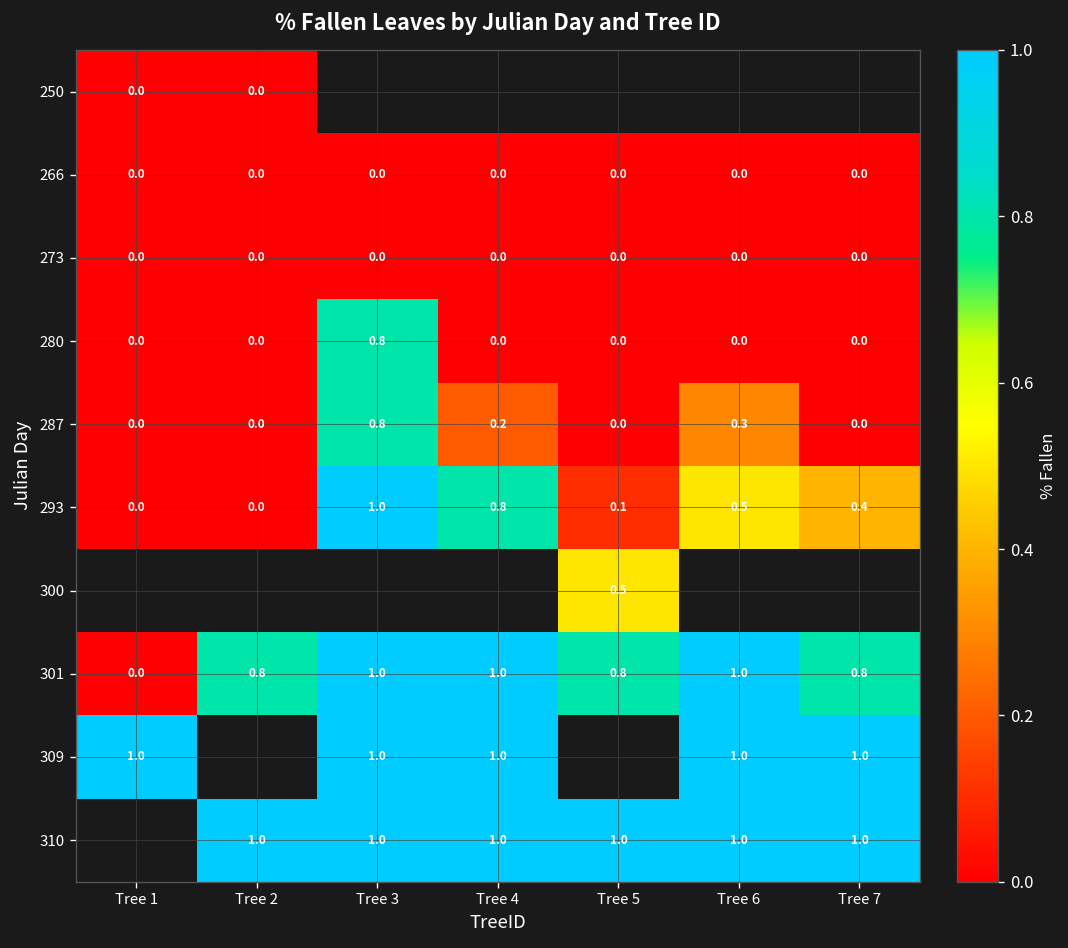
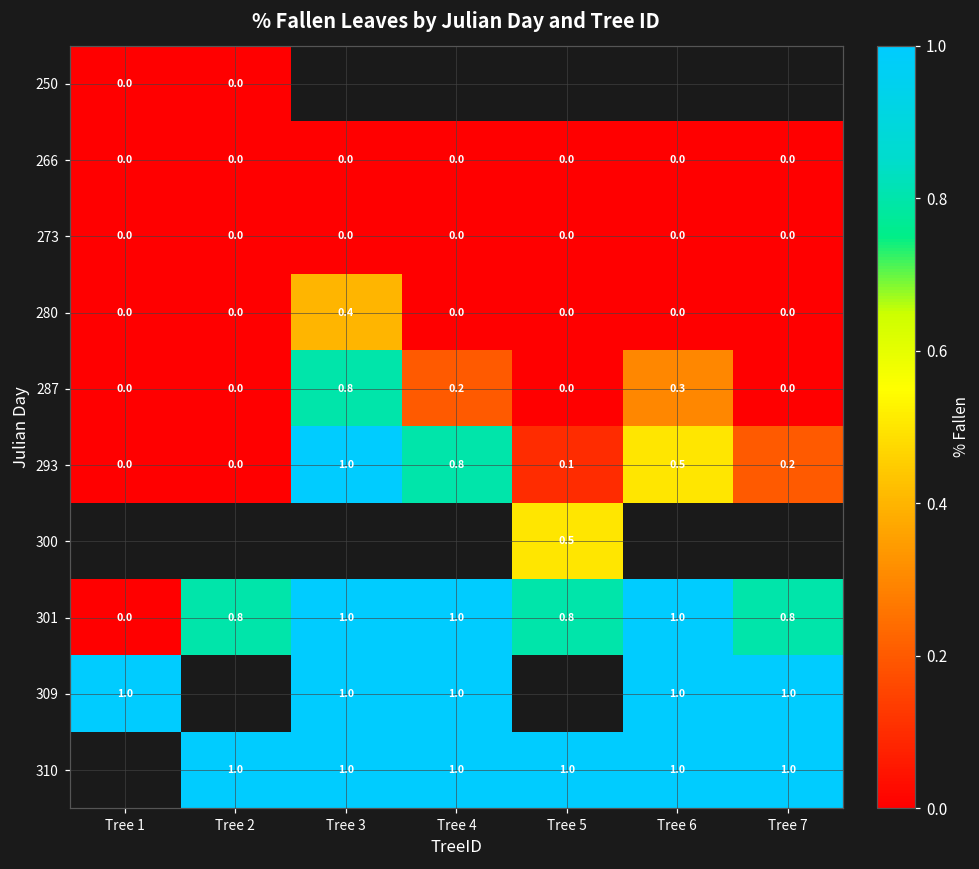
  {
    "250": {
      "Tree 1": 0.0,
      "Tree 2": 0.0
    },
    "266": {
      "Tree 1": 0.0,
      "Tree 2": 0.0,
      "Tree 3": 0.0,
      "Tree 4": 0.0,
      "Tree 5": 0.0,
      "Tree 6": 0.0,
      "Tree 7": 0.0
    },
    "273": {
      "Tree 1": 0.0,
      "Tree 2": 0.0,
      "Tree 3": 0.0,
      "Tree 4": 0.0,
      "Tree 5": 0.0,
      "Tree 6": 0.0,
      "Tree 7": 0.0
    },
    "280": {
      "Tree 1": 0.0,
      "Tree 2": 0.0,
-     "Tree 3": 0.8,
+     "Tree 3": 0.4,
      "Tree 4": 0.0,
      "Tree 5": 0.0,
      "Tree 6": 0.0,
      "Tree 7": 0.0
    },
    "287": {
      "Tree 1": 0.0,
      "Tree 2": 0.0,
      "Tree 3": 0.8,
      "Tree 4": 0.2,
      "Tree 5": 0.0,
      "Tree 6": 0.3,
      "Tree 7": 0.0
    },
    "293": {
      "Tree 1": 0.0,
      "Tree 2": 0.0,
      "Tree 3": 1.0,
      "Tree 4": 0.8,
      "Tree 5": 0.1,
      "Tree 6": 0.5,
-     "Tree 7": 0.4
+     "Tree 7": 0.2
    },
    "300": {
      "Tree 5": 0.5
    },
    "301": {
      "Tree 1": 0.0,
      "Tree 2": 0.8,
      "Tree 3": 1.0,
      "Tree 4": 1.0,
      "Tree 5": 0.8,
      "Tree 6": 1.0,
      "Tree 7": 0.8
    },
    "309": {
      "Tree 1": 1.0,
      "Tree 3": 1.0,
      "Tree 4": 1.0,
      "Tree 6": 1.0,
      "Tree 7": 1.0
    },
    "310": {
      "Tree 2": 1.0,
      "Tree 3": 1.0,
      "Tree 4": 1.0,
      "Tree 5": 1.0,
      "Tree 6": 1.0,
      "Tree 7": 1.0
    }
  }
